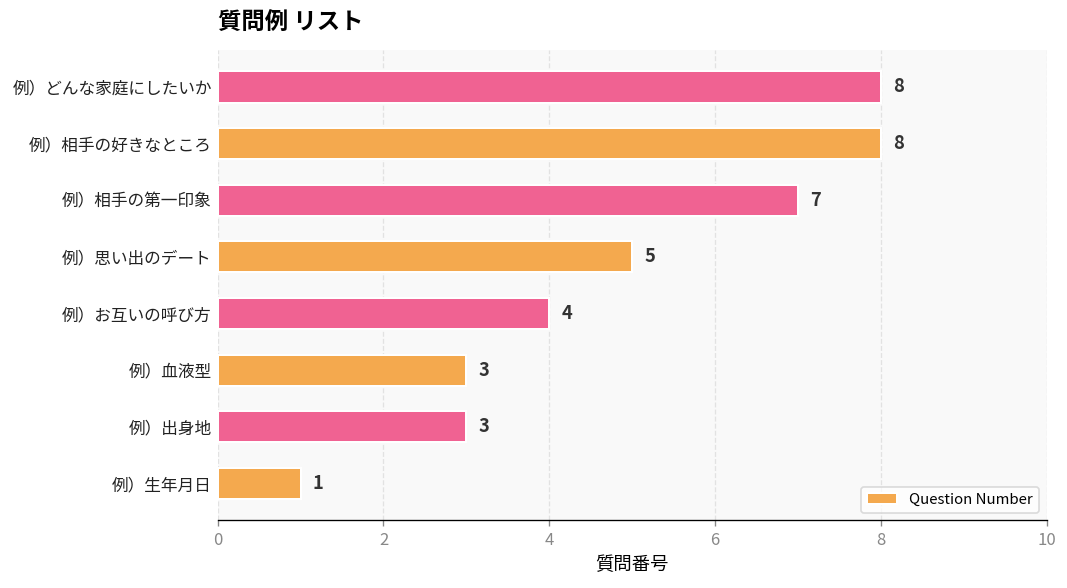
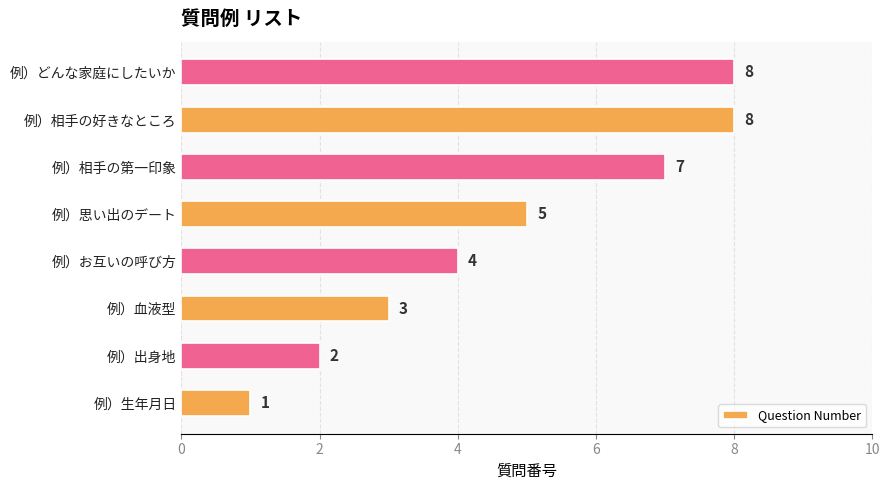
  {
    "例）どんな家庭にしたいか": 8,
    "例）相手の好きなところ": 8,
    "例）相手の第一印象": 7,
    "例）思い出のデート": 5,
    "例）お互いの呼び方": 4,
    "例）血液型": 3,
-   "例）出身地": 3,
+   "例）出身地": 2,
    "例）生年月日": 1
  }
